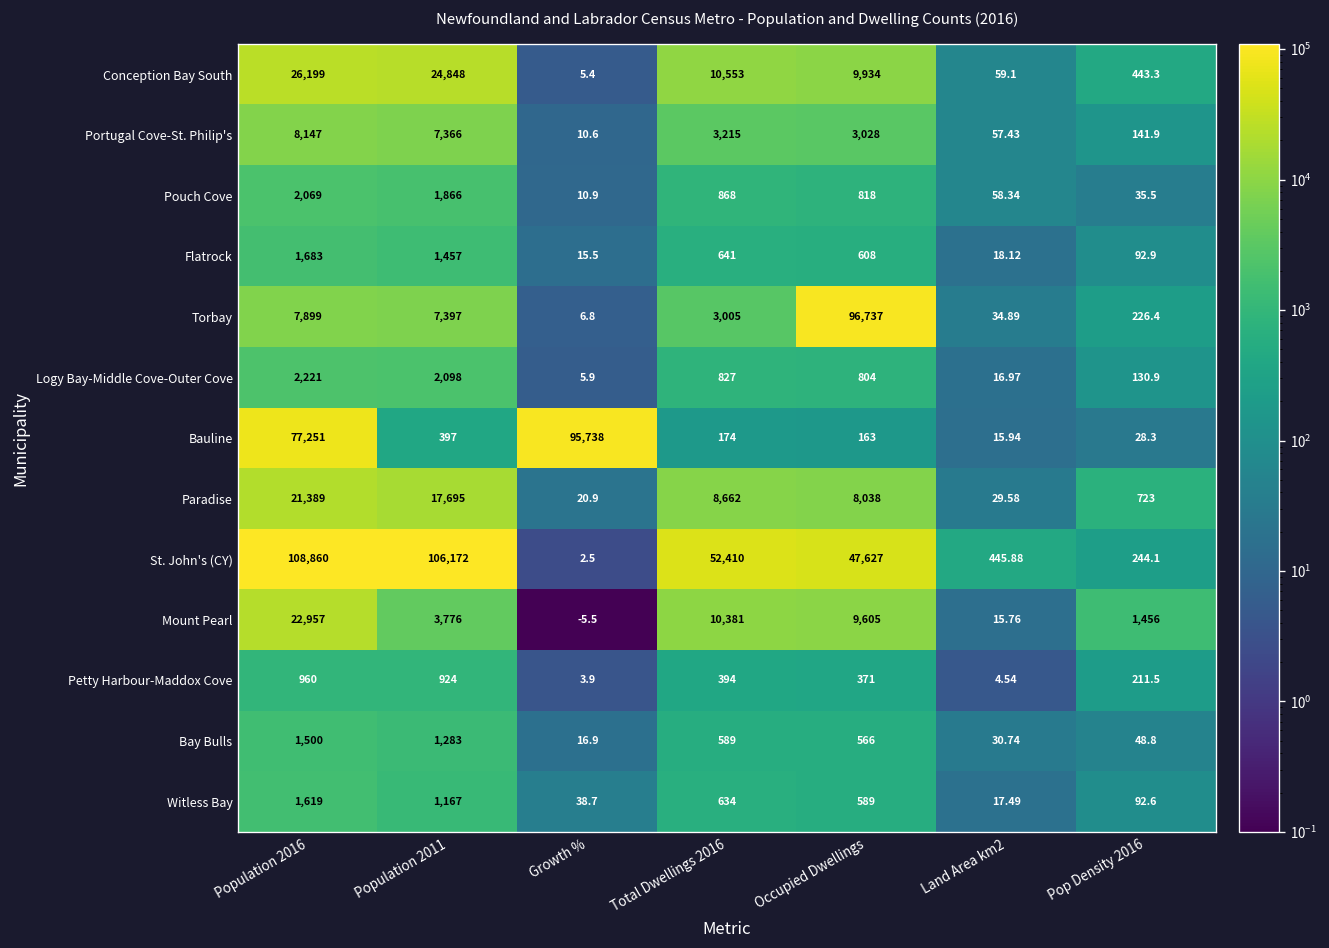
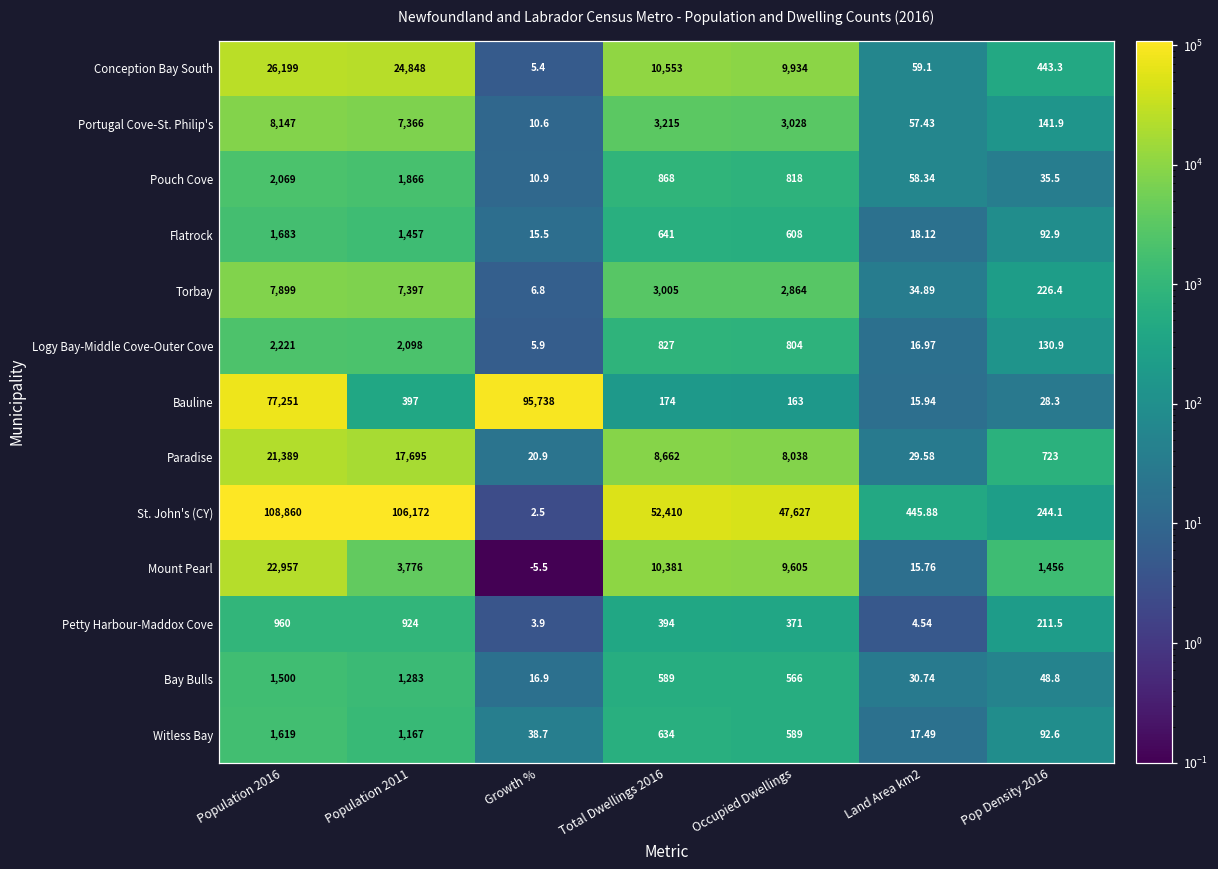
  {
    "Conception Bay South": {
      "Population 2016": "26,199",
      "Population 2011": "24,848",
      "Growth %": "5.4",
      "Total Dwellings 2016": "10,553",
      "Occupied Dwellings": "9,934",
      "Land Area km2": "59.1",
      "Pop Density 2016": "443.3"
    },
    "Portugal Cove-St. Philip's": {
      "Population 2016": "8,147",
      "Population 2011": "7,366",
      "Growth %": "10.6",
      "Total Dwellings 2016": "3,215",
      "Occupied Dwellings": "3,028",
      "Land Area km2": "57.43",
      "Pop Density 2016": "141.9"
    },
    "Pouch Cove": {
      "Population 2016": "2,069",
      "Population 2011": "1,866",
      "Growth %": "10.9",
      "Total Dwellings 2016": "868",
      "Occupied Dwellings": "818",
      "Land Area km2": "58.34",
      "Pop Density 2016": "35.5"
    },
    "Flatrock": {
      "Population 2016": "1,683",
      "Population 2011": "1,457",
      "Growth %": "15.5",
      "Total Dwellings 2016": "641",
      "Occupied Dwellings": "608",
      "Land Area km2": "18.12",
      "Pop Density 2016": "92.9"
    },
    "Torbay": {
      "Population 2016": "7,899",
      "Population 2011": "7,397",
      "Growth %": "6.8",
      "Total Dwellings 2016": "3,005",
-     "Occupied Dwellings": "96,737",
+     "Occupied Dwellings": "2,864",
      "Land Area km2": "34.89",
      "Pop Density 2016": "226.4"
    },
    "Logy Bay-Middle Cove-Outer Cove": {
      "Population 2016": "2,221",
      "Population 2011": "2,098",
      "Growth %": "5.9",
      "Total Dwellings 2016": "827",
      "Occupied Dwellings": "804",
      "Land Area km2": "16.97",
      "Pop Density 2016": "130.9"
    },
    "Bauline": {
      "Population 2016": "77,251",
      "Population 2011": "397",
      "Growth %": "95,738",
      "Total Dwellings 2016": "174",
      "Occupied Dwellings": "163",
      "Land Area km2": "15.94",
      "Pop Density 2016": "28.3"
    },
    "Paradise": {
      "Population 2016": "21,389",
      "Population 2011": "17,695",
      "Growth %": "20.9",
      "Total Dwellings 2016": "8,662",
      "Occupied Dwellings": "8,038",
      "Land Area km2": "29.58",
      "Pop Density 2016": "723"
    },
    "St. John's (CY)": {
      "Population 2016": "108,860",
      "Population 2011": "106,172",
      "Growth %": "2.5",
      "Total Dwellings 2016": "52,410",
      "Occupied Dwellings": "47,627",
      "Land Area km2": "445.88",
      "Pop Density 2016": "244.1"
    },
    "Mount Pearl": {
      "Population 2016": "22,957",
      "Population 2011": "3,776",
      "Growth %": "-5.5",
      "Total Dwellings 2016": "10,381",
      "Occupied Dwellings": "9,605",
      "Land Area km2": "15.76",
      "Pop Density 2016": "1,456"
    },
    "Petty Harbour-Maddox Cove": {
      "Population 2016": "960",
      "Population 2011": "924",
      "Growth %": "3.9",
      "Total Dwellings 2016": "394",
      "Occupied Dwellings": "371",
      "Land Area km2": "4.54",
      "Pop Density 2016": "211.5"
    },
    "Bay Bulls": {
      "Population 2016": "1,500",
      "Population 2011": "1,283",
      "Growth %": "16.9",
      "Total Dwellings 2016": "589",
      "Occupied Dwellings": "566",
      "Land Area km2": "30.74",
      "Pop Density 2016": "48.8"
    },
    "Witless Bay": {
      "Population 2016": "1,619",
      "Population 2011": "1,167",
      "Growth %": "38.7",
      "Total Dwellings 2016": "634",
      "Occupied Dwellings": "589",
      "Land Area km2": "17.49",
      "Pop Density 2016": "92.6"
    }
  }
